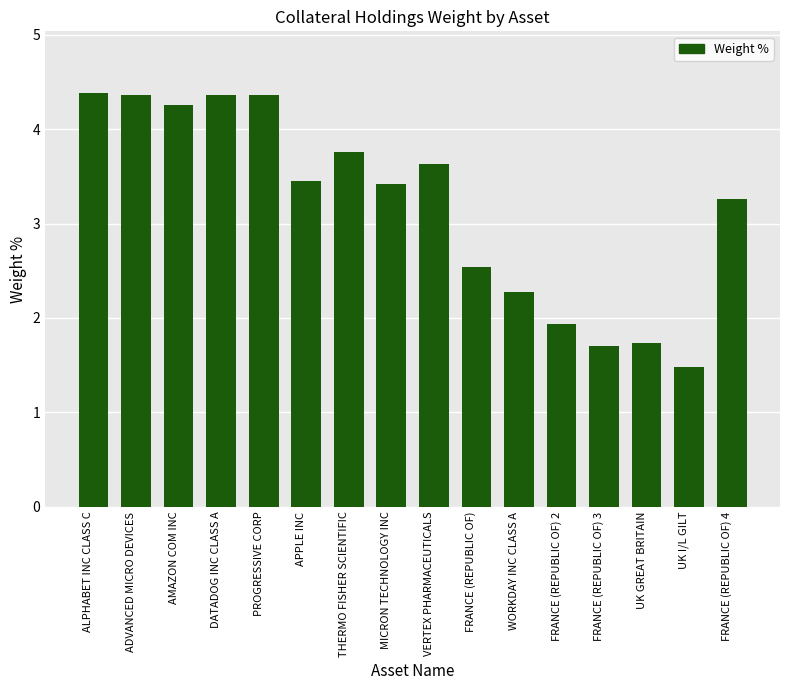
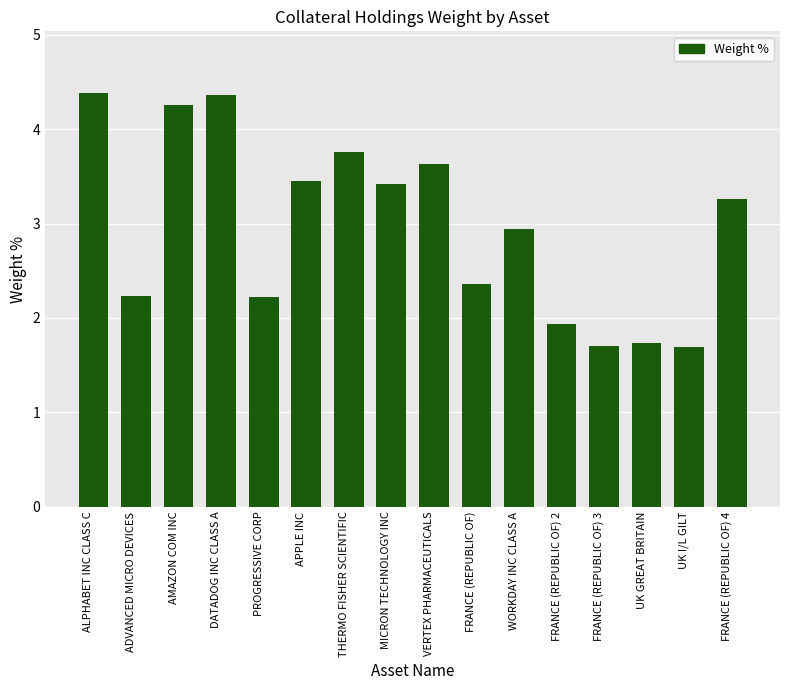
  {
    "ALPHABET INC CLASS C": 4.4,
-   "ADVANCED MICRO DEVICES": 4.4,
+   "ADVANCED MICRO DEVICES": 2.2,
    "AMAZON COM INC": 4.3,
    "DATADOG INC CLASS A": 4.4,
-   "PROGRESSIVE CORP": 4.4,
+   "PROGRESSIVE CORP": 2.2,
    "APPLE INC": 3.5,
    "THERMO FISHER SCIENTIFIC": 3.8,
    "MICRON TECHNOLOGY INC": 3.4,
    "VERTEX PHARMACEUTICALS": 3.6,
-   "FRANCE (REPUBLIC OF)": 2.5,
-   "WORKDAY INC CLASS A": 2.3,
+   "FRANCE (REPUBLIC OF)": 2.4,
+   "WORKDAY INC CLASS A": 2.9,
    "FRANCE (REPUBLIC OF) 2": 1.9,
    "FRANCE (REPUBLIC OF) 3": 1.7,
    "UK GREAT BRITAIN": 1.7,
-   "UK I/L GILT": 1.5,
+   "UK I/L GILT": 1.7,
    "FRANCE (REPUBLIC OF) 4": 3.3
  }
